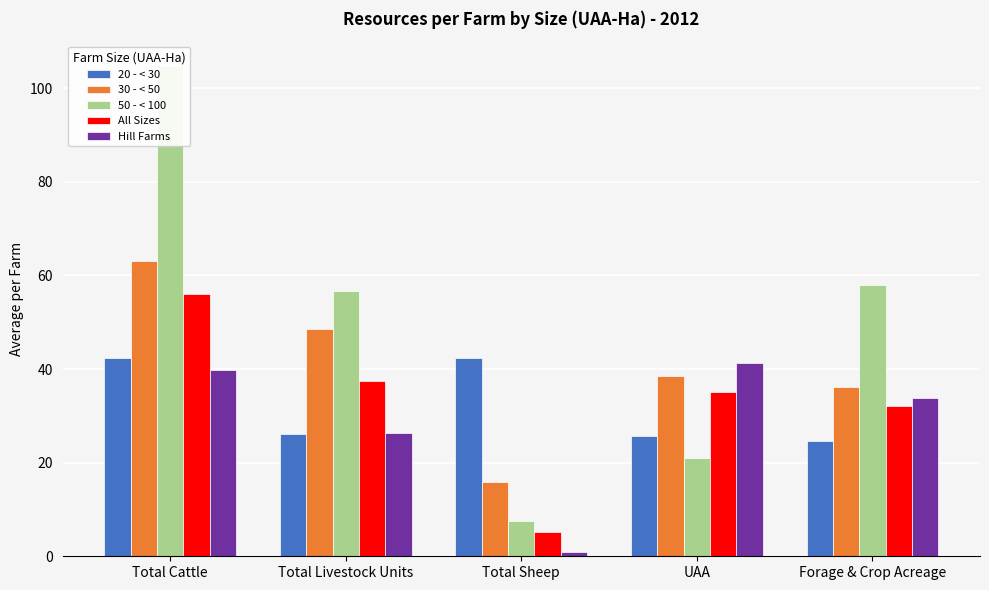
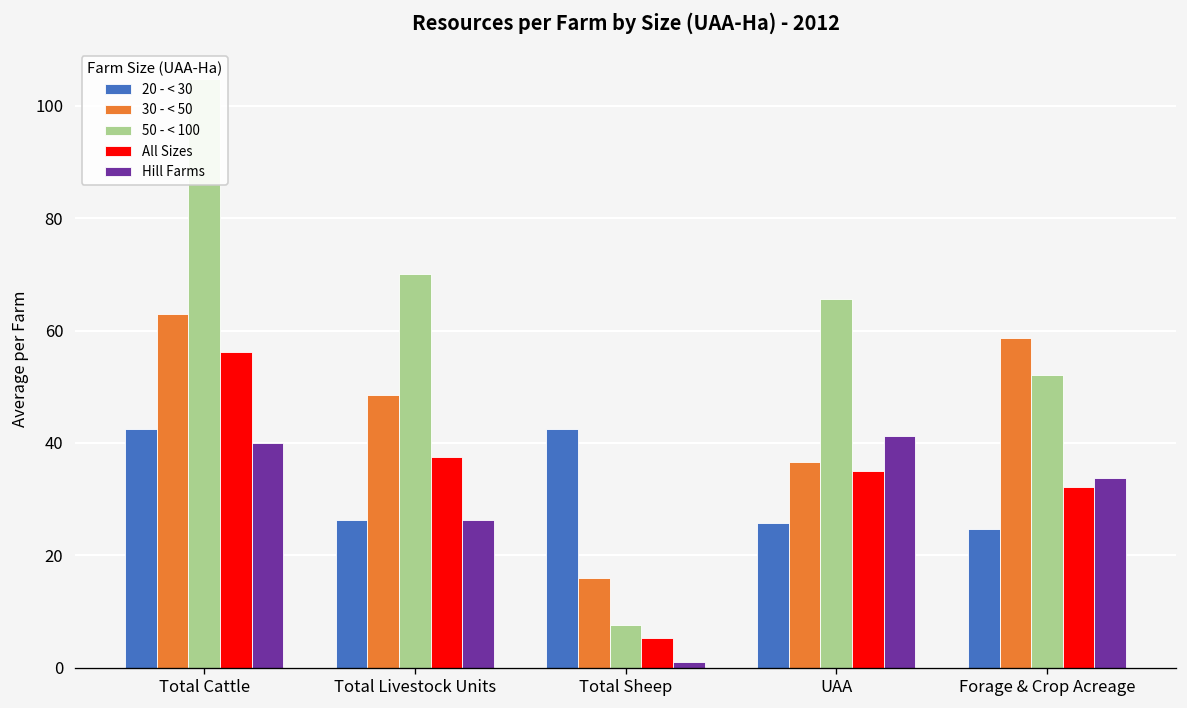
  {
    "20 - < 30": {
      "Total Cattle": 42,
      "Total Livestock Units": 26,
      "Total Sheep": 42,
      "UAA": 26,
      "Forage & Crop Acreage": 25
    },
    "30 - < 50": {
      "Total Cattle": 63,
      "Total Livestock Units": 49,
      "Total Sheep": 16,
-     "UAA": 39,
-     "Forage & Crop Acreage": 36
+     "UAA": 37,
+     "Forage & Crop Acreage": 59
    },
    "50 - < 100": {
-     "Total Livestock Units": 57,
+     "Total Livestock Units": 70,
      "Total Sheep": 8,
-     "UAA": 21,
-     "Forage & Crop Acreage": 58
+     "UAA": 66,
+     "Forage & Crop Acreage": 52
    },
    "All Sizes": {
      "Total Cattle": 56,
      "Total Livestock Units": 37,
      "Total Sheep": 5,
      "UAA": 35,
      "Forage & Crop Acreage": 32
    },
    "Hill Farms": {
      "Total Cattle": 40,
      "Total Livestock Units": 26,
      "Total Sheep": 1,
      "UAA": 41,
      "Forage & Crop Acreage": 34
    }
  }
